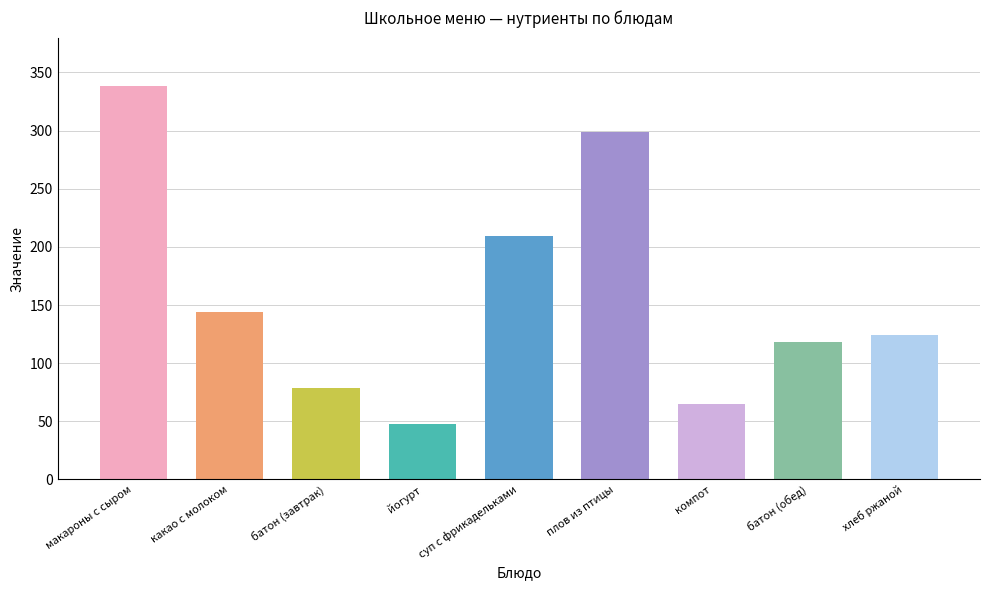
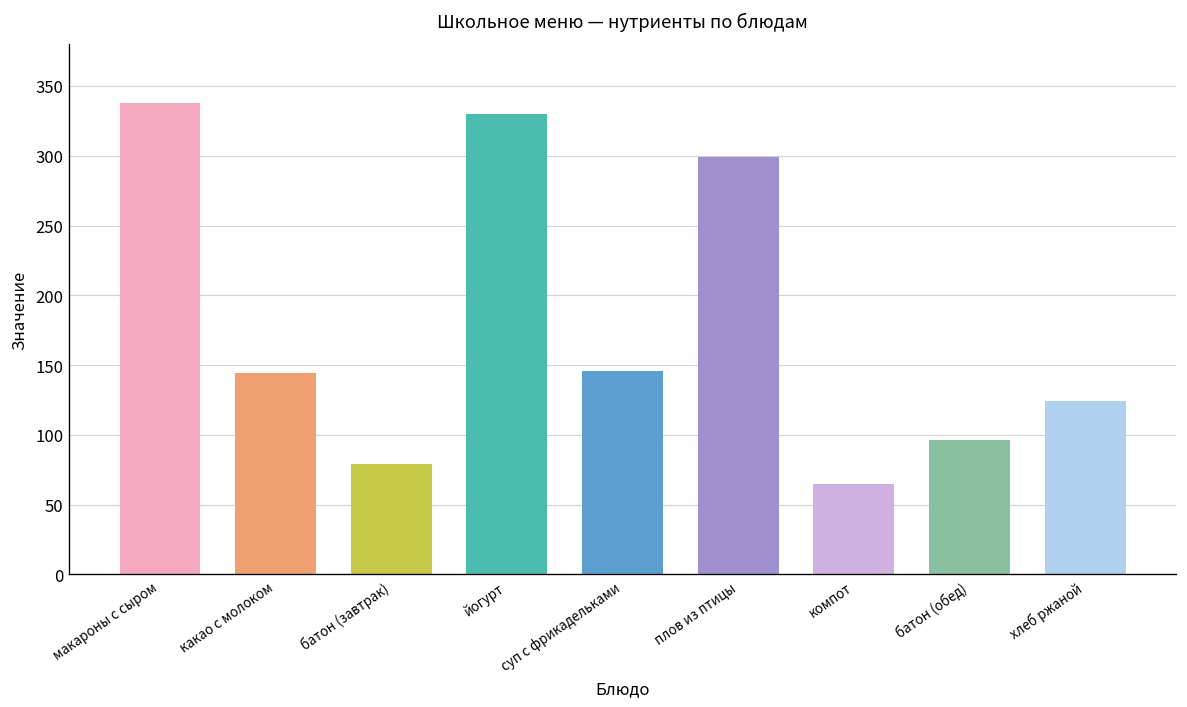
  {
    "макароны с сыром": 338,
    "какао с молоком": 144,
    "батон (завтрак)": 79,
-   "йогурт": 48,
-   "суп с фрикадельками": 209,
+   "йогурт": 330,
+   "суп с фрикадельками": 146,
    "плов из птицы": 299,
    "компот": 65,
-   "батон (обед)": 118,
+   "батон (обед)": 96,
    "хлеб ржаной": 124
  }
